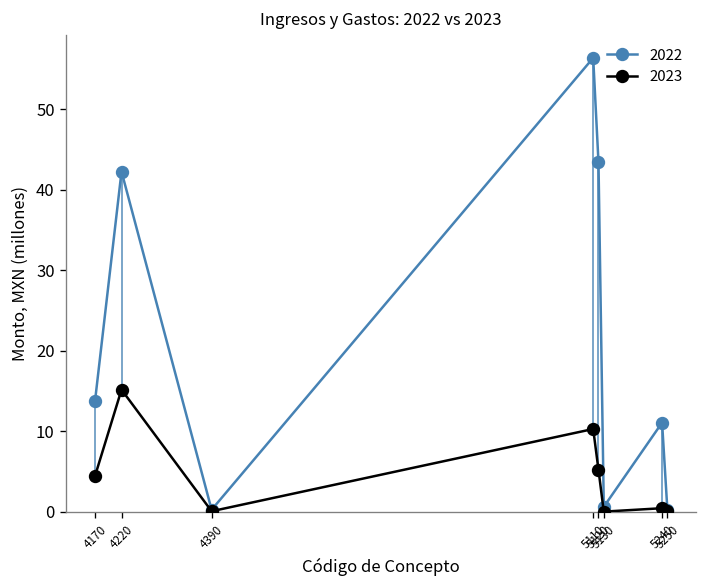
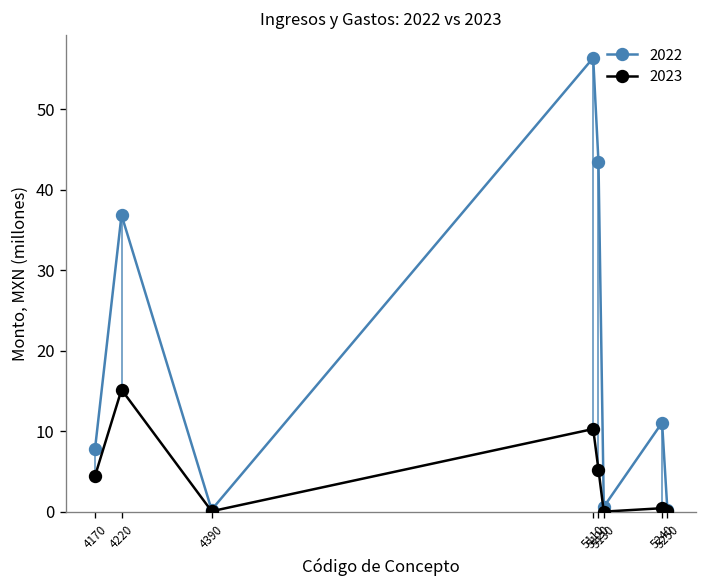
  {
    "2022": {
-     "4170": 14,
-     "4220": 42,
+     "4170": 8,
+     "4220": 37,
      "5110": 56,
      "5120": 43,
      "5130": 1,
      "5240": 11
    },
    "2023": {
      "4170": 4,
      "4220": 15,
      "5110": 10,
      "5120": 5,
      "5130": 0,
      "5240": 0
    }
  }
